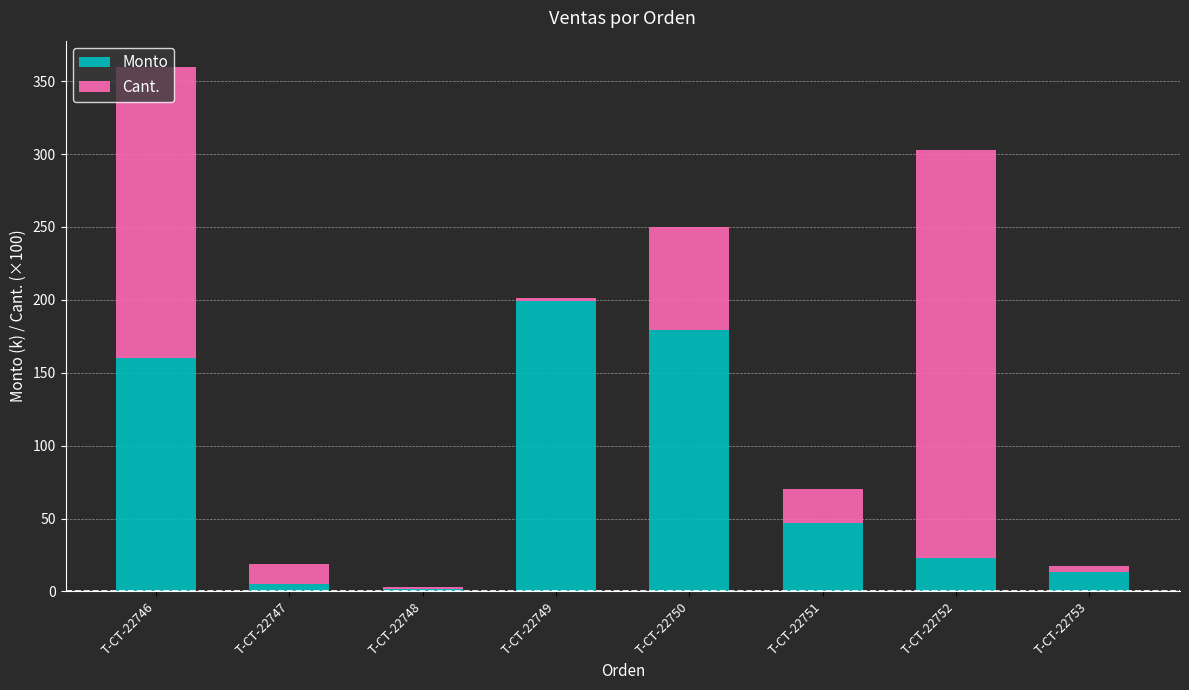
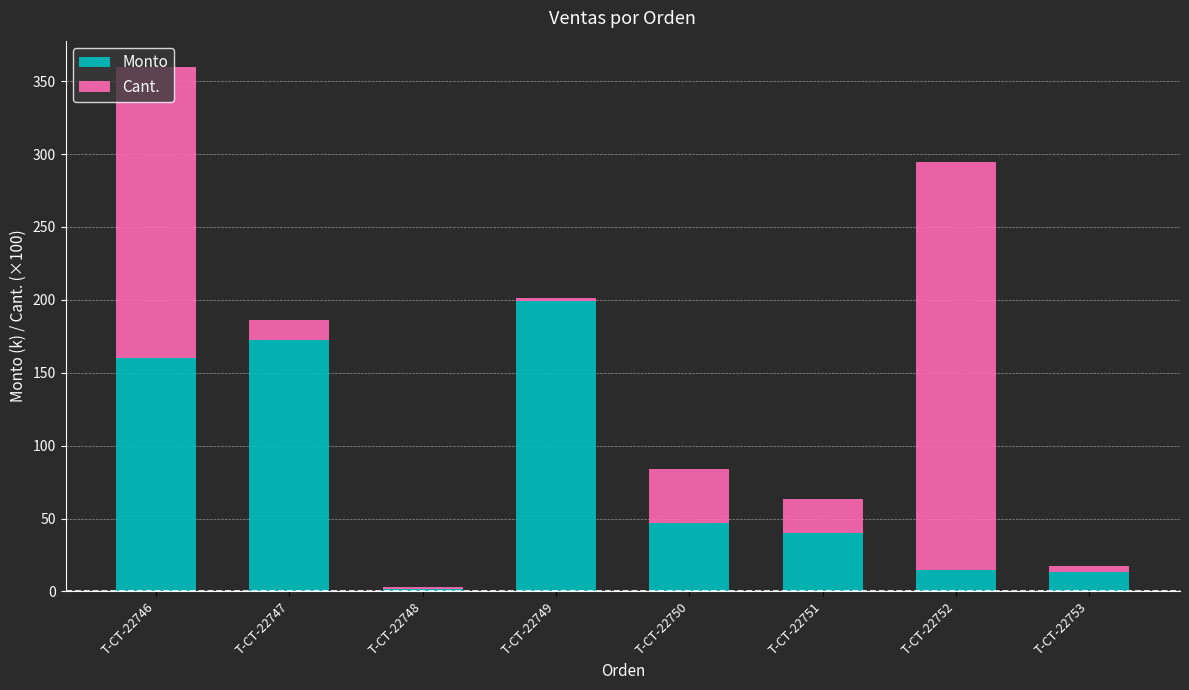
  {
    "Monto": {
      "T-CT-22746": 160,
-     "T-CT-22747": 5,
+     "T-CT-22747": 173,
      "T-CT-22748": 2,
      "T-CT-22749": 199,
-     "T-CT-22750": 179,
-     "T-CT-22751": 47,
-     "T-CT-22752": 23,
+     "T-CT-22750": 47,
+     "T-CT-22751": 40,
+     "T-CT-22752": 14,
      "T-CT-22753": 14
    },
    "Cant.": {
      "T-CT-22747": 14,
      "T-CT-22749": 2,
-     "T-CT-22750": 70,
+     "T-CT-22750": 37,
      "T-CT-22751": 23,
      "T-CT-22752": 280,
      "T-CT-22753": 4
    }
  }
